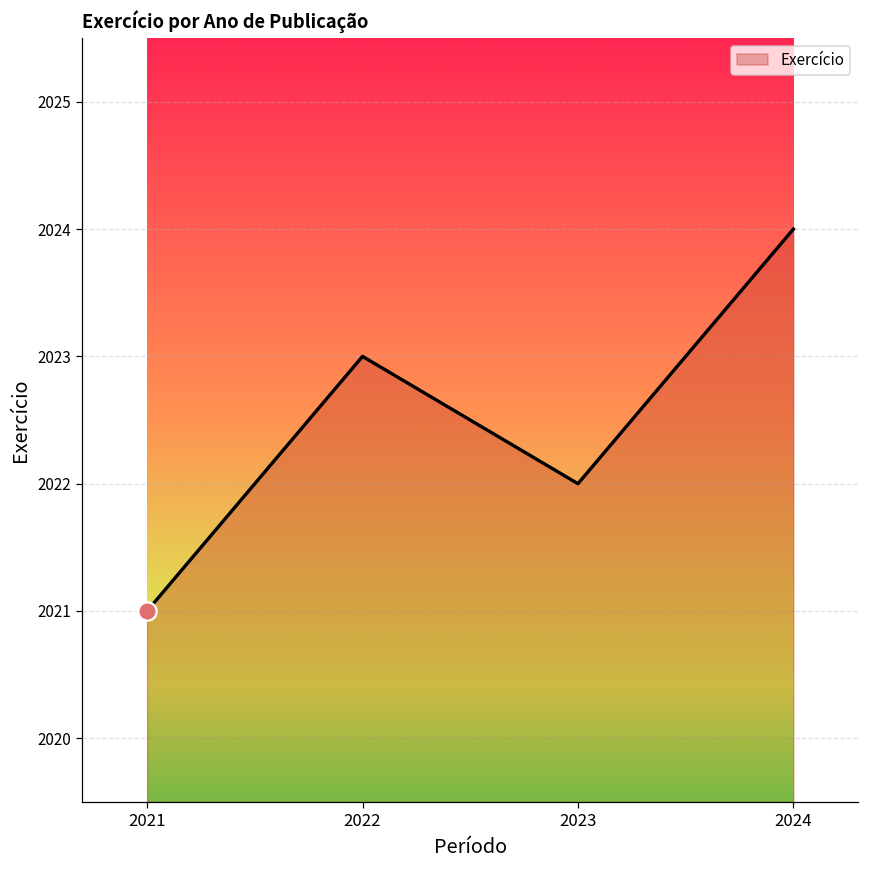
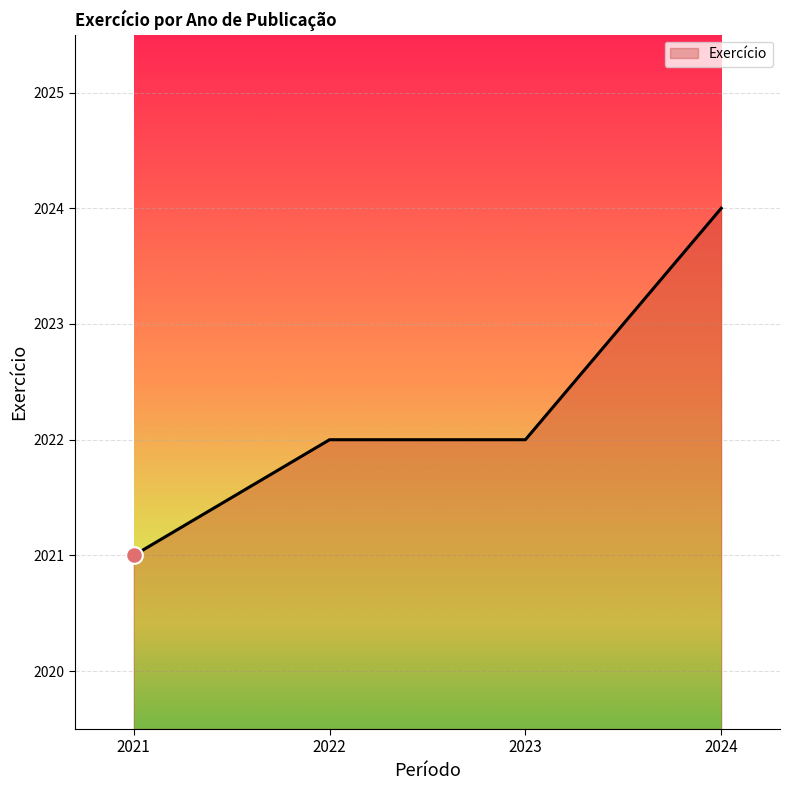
  {
    "Exercício": {
-     "2022": 2023,
+     "2022": 2022,
      "2023": 2022,
      "2024": 2024
    }
  }
